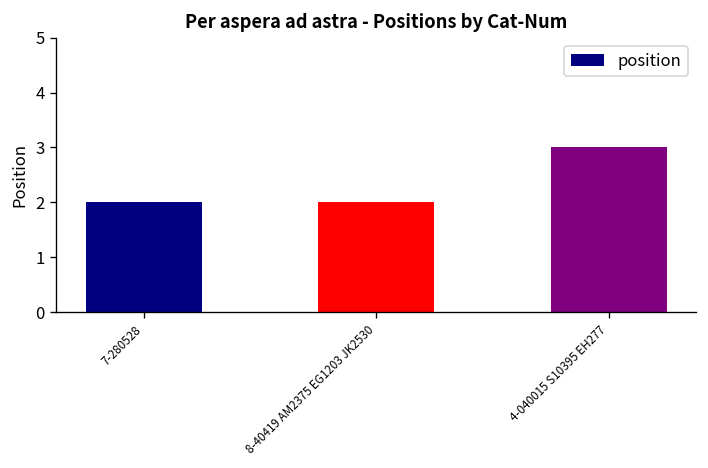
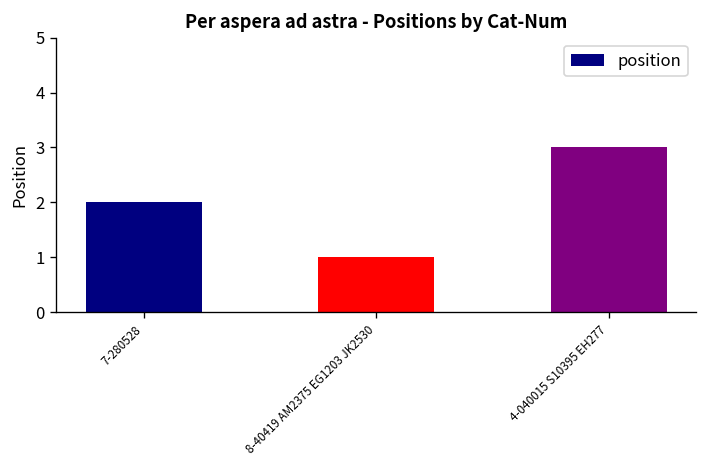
  {
    "7-280528": 2,
-   "8-40419 AM2375 EG1203 JK2530": 2,
+   "8-40419 AM2375 EG1203 JK2530": 1,
    "4-040015 S10395 EH277": 3
  }
